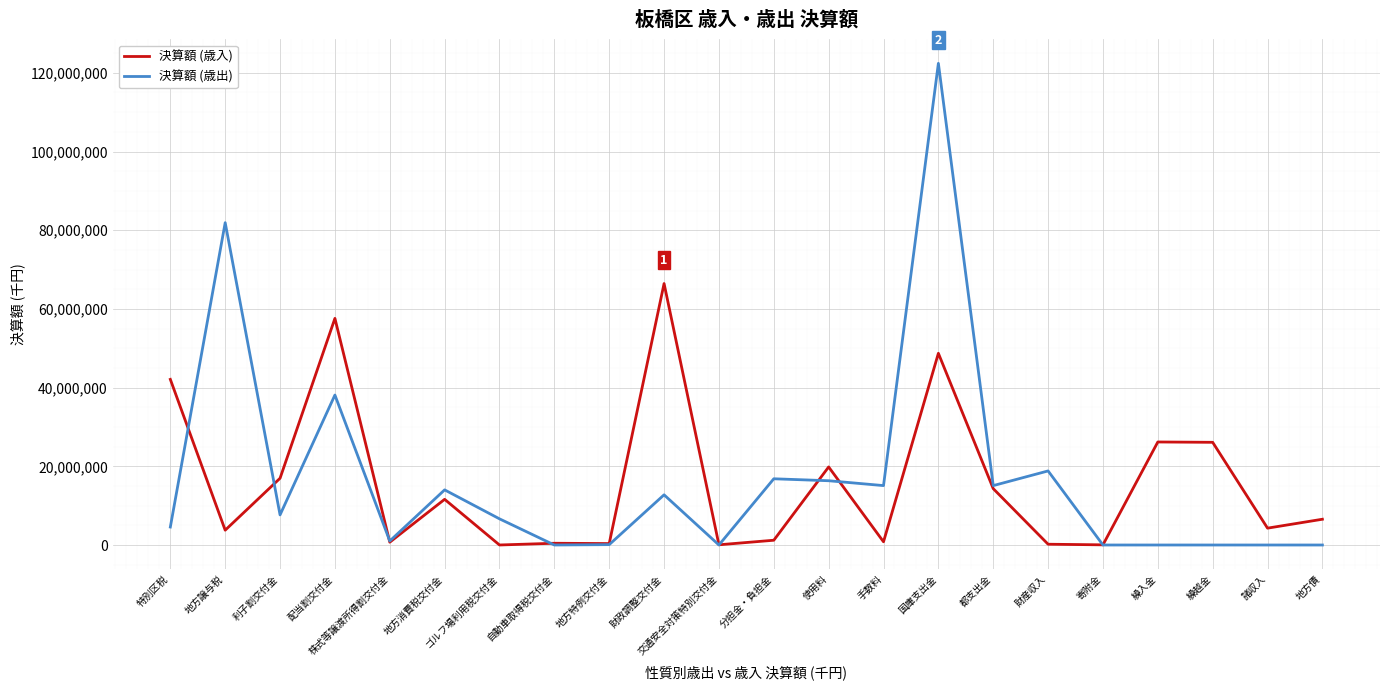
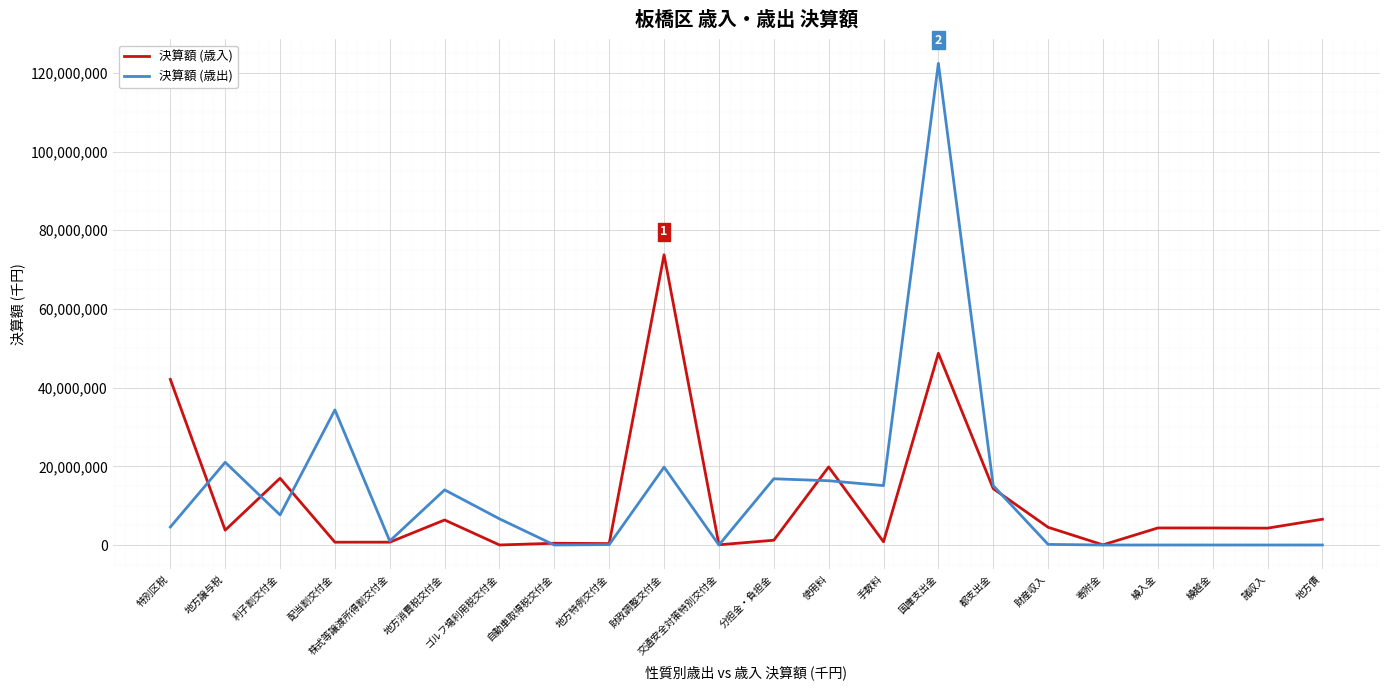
  {
    "決算額 (歳入)": {
      "特別区税": "42,000,000",
      "地方譲与税": "4,000,000",
      "利子割交付金": "17,000,000",
-     "配当割交付金": "58,000,000",
-     "地方消費税交付金": "12,000,000",
+     "配当割交付金": "1,000,000",
+     "地方消費税交付金": "6,000,000",
      "ゴルフ場利用税交付金": "0",
-     "財政調整交付金": "66,000,000",
+     "財政調整交付金": "74,000,000",
      "分担金・負担金": "1,000,000",
      "使用料": "20,000,000",
      "手数料": "1,000,000",
      "国庫支出金": "49,000,000",
      "都支出金": "14,000,000",
-     "財産収入": "0",
-     "繰入金": "26,000,000",
-     "繰越金": "26,000,000",
+     "財産収入": "5,000,000",
+     "繰入金": "4,000,000",
+     "繰越金": "4,000,000",
      "諸収入": "4,000,000",
      "地方債": "7,000,000"
    },
    "決算額 (歳出)": {
      "特別区税": "5,000,000",
-     "地方譲与税": "82,000,000",
+     "地方譲与税": "21,000,000",
      "利子割交付金": "8,000,000",
-     "配当割交付金": "38,000,000",
+     "配当割交付金": "34,000,000",
      "地方消費税交付金": "14,000,000",
      "ゴルフ場利用税交付金": "7,000,000",
-     "財政調整交付金": "13,000,000",
+     "財政調整交付金": "20,000,000",
      "分担金・負担金": "17,000,000",
      "使用料": "16,000,000",
      "手数料": "15,000,000",
      "都支出金": "15,000,000",
-     "財産収入": "19,000,000",
+     "財産収入": "0",
      "繰入金": "0",
      "繰越金": "0",
      "諸収入": "0",
      "地方債": "0"
    }
  }
